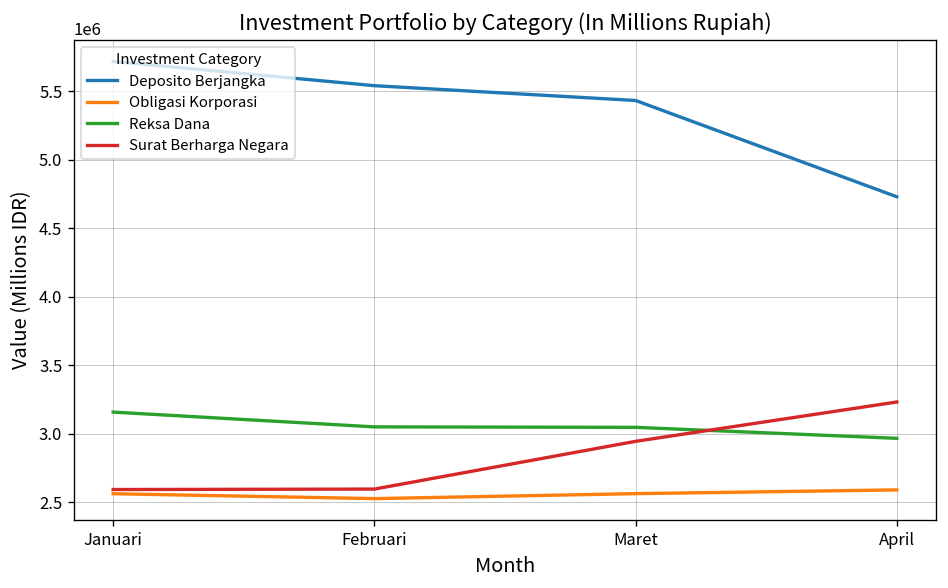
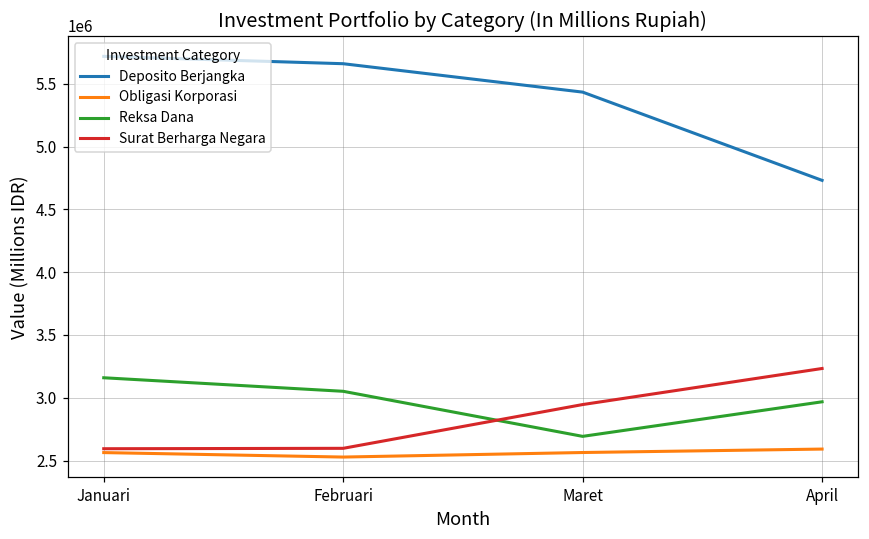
  {
    "Deposito Berjangka": {
-     "Februari": 5540000,
+     "Februari": 5660000,
      "Maret": 5430000,
      "April": 4730000
    },
    "Obligasi Korporasi": {
      "Januari": 2560000,
      "Februari": 2530000,
      "Maret": 2560000,
      "April": 2590000
    },
    "Reksa Dana": {
      "Januari": 3160000,
      "Februari": 3050000,
-     "Maret": 3050000,
+     "Maret": 2690000,
      "April": 2970000
    },
    "Surat Berharga Negara": {
      "Januari": 2590000,
      "Februari": 2600000,
      "Maret": 2950000,
      "April": 3230000
    }
  }
